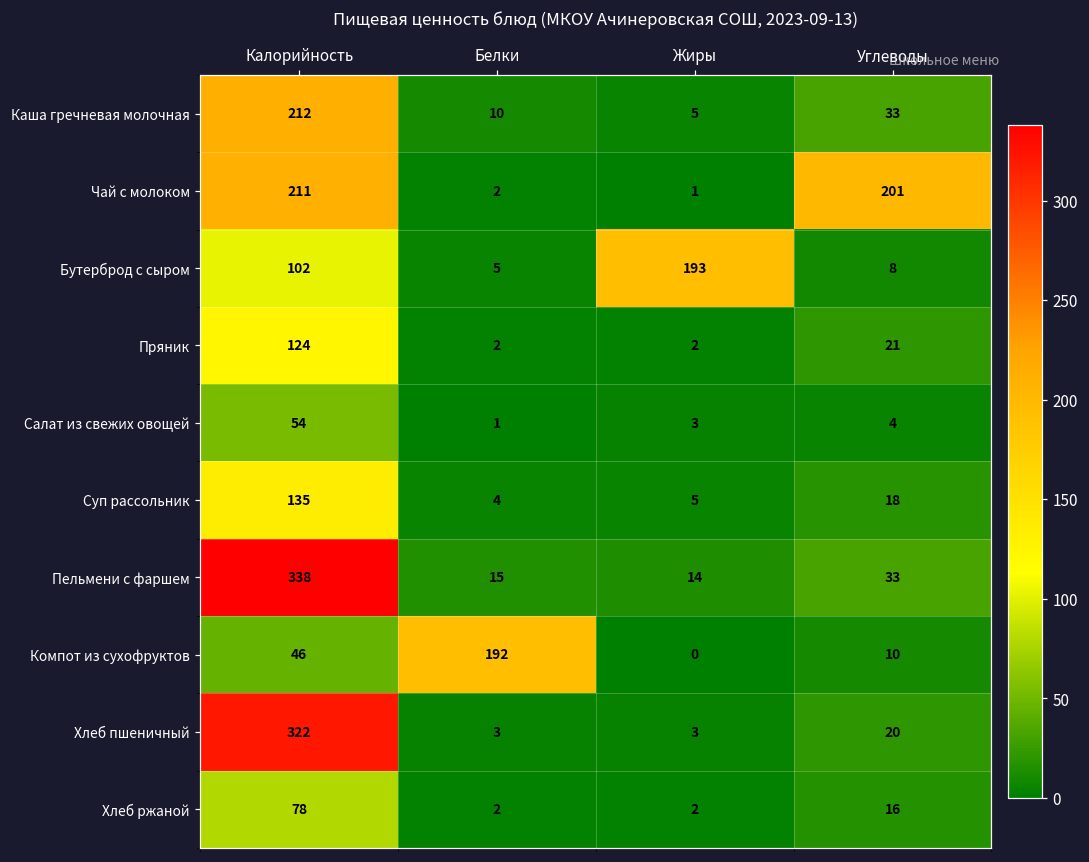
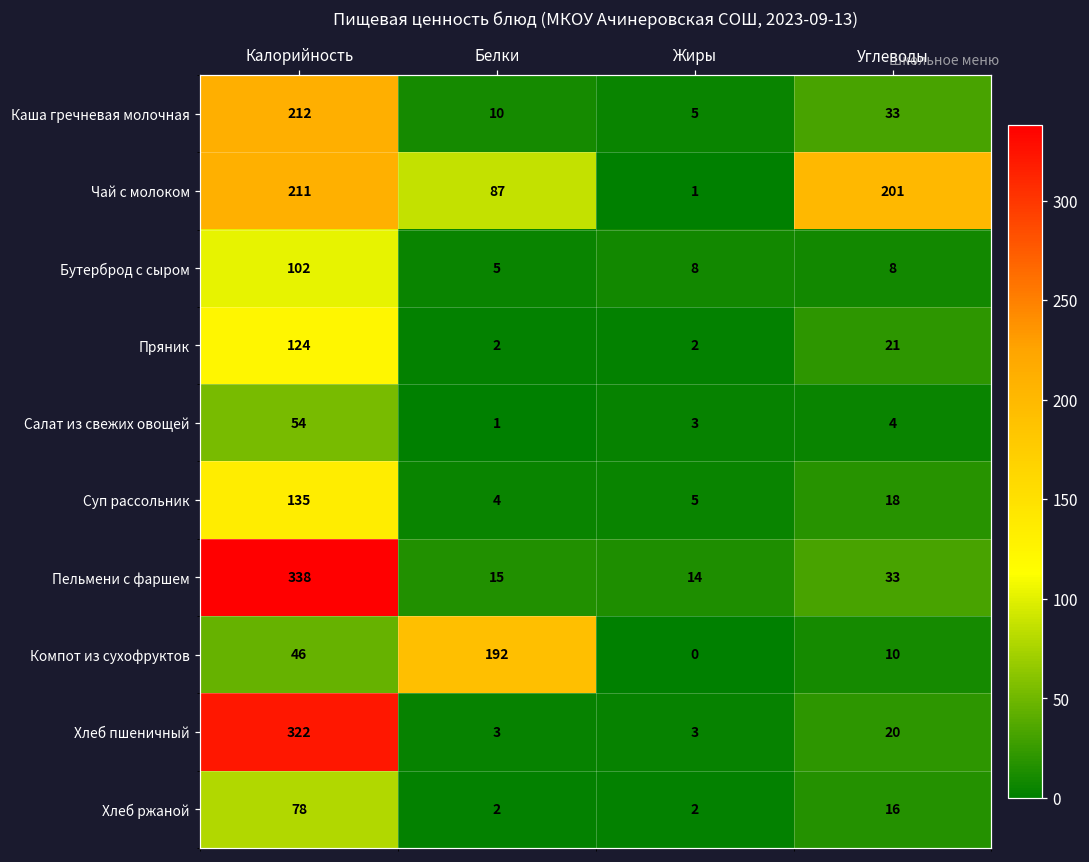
  {
    "Каша гречневая молочная": {
      "Калорийность": 212,
      "Белки": 10,
      "Жиры": 5,
      "Углеводы": 33
    },
    "Чай с молоком": {
      "Калорийность": 211,
-     "Белки": 2,
+     "Белки": 87,
      "Жиры": 1,
      "Углеводы": 201
    },
    "Бутерброд с сыром": {
      "Калорийность": 102,
      "Белки": 5,
-     "Жиры": 193,
+     "Жиры": 8,
      "Углеводы": 8
    },
    "Пряник": {
      "Калорийность": 124,
      "Белки": 2,
      "Жиры": 2,
      "Углеводы": 21
    },
    "Салат из свежих овощей": {
      "Калорийность": 54,
      "Белки": 1,
      "Жиры": 3,
      "Углеводы": 4
    },
    "Суп рассольник": {
      "Калорийность": 135,
      "Белки": 4,
      "Жиры": 5,
      "Углеводы": 18
    },
    "Пельмени с фаршем": {
      "Калорийность": 338,
      "Белки": 15,
      "Жиры": 14,
      "Углеводы": 33
    },
    "Компот из сухофруктов": {
      "Калорийность": 46,
      "Белки": 192,
      "Жиры": 0,
      "Углеводы": 10
    },
    "Хлеб пшеничный": {
      "Калорийность": 322,
      "Белки": 3,
      "Жиры": 3,
      "Углеводы": 20
    },
    "Хлеб ржаной": {
      "Калорийность": 78,
      "Белки": 2,
      "Жиры": 2,
      "Углеводы": 16
    }
  }
